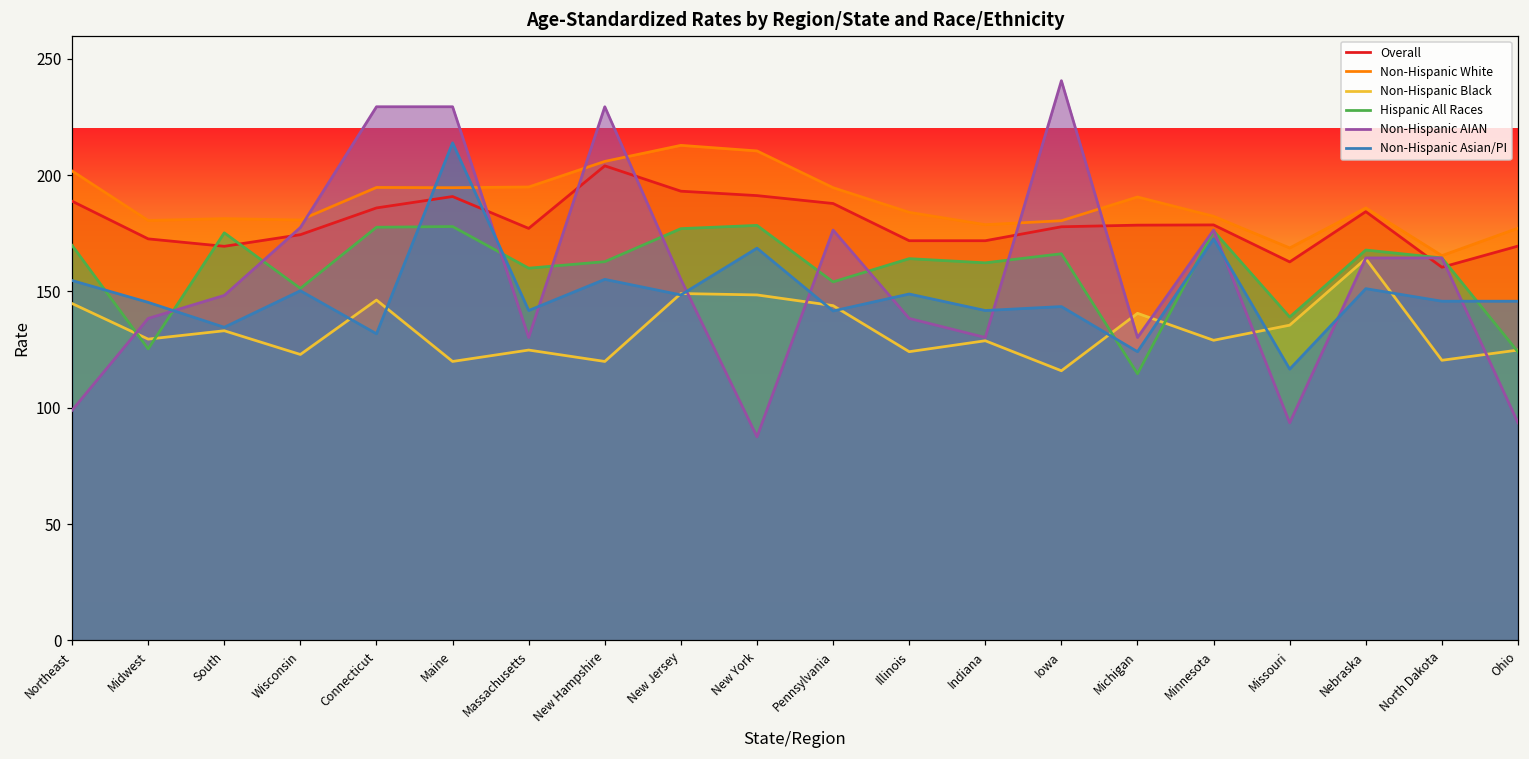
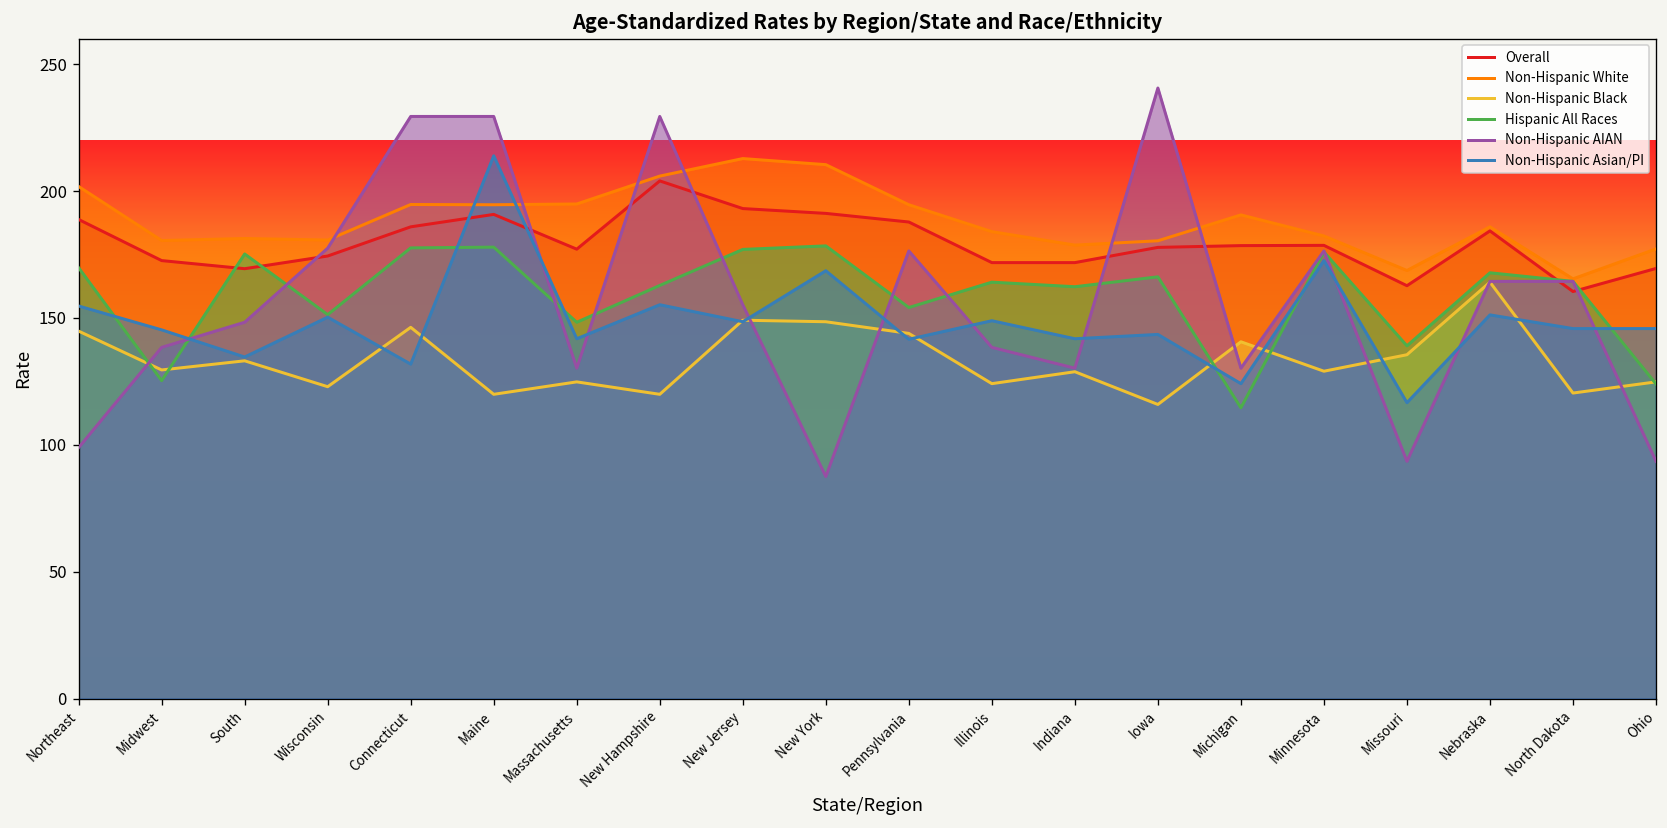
  {
    "Overall": {
      "Northeast": 189,
      "Midwest": 173,
      "South": 169,
      "Wisconsin": 174,
      "Connecticut": 186,
      "Maine": 191,
      "Massachusetts": 177,
      "New Hampshire": 204,
      "New Jersey": 193,
      "New York": 191,
      "Pennsylvania": 188,
      "Illinois": 172,
      "Indiana": 172,
      "Iowa": 178,
      "Michigan": 179,
      "Minnesota": 179,
      "Missouri": 163,
      "Nebraska": 184,
      "North Dakota": 160,
      "Ohio": 170
    },
    "Non-Hispanic White": {
      "Northeast": 202,
      "Midwest": 181,
      "South": 181,
      "Wisconsin": 181,
      "Connecticut": 195,
      "Maine": 195,
      "Massachusetts": 195,
      "New Hampshire": 206,
      "New Jersey": 213,
      "New York": 210,
      "Pennsylvania": 195,
      "Illinois": 184,
      "Indiana": 179,
      "Iowa": 180,
      "Michigan": 191,
      "Minnesota": 182,
      "Missouri": 169,
      "Nebraska": 186,
      "Ohio": 177
    },
    "Non-Hispanic Black": {
      "Northeast": 145,
      "Midwest": 130,
      "South": 133,
      "Wisconsin": 123,
      "Connecticut": 146,
      "Maine": 120,
      "Massachusetts": 125,
      "New Hampshire": 120,
      "New York": 149,
      "Pennsylvania": 144,
      "Illinois": 124,
      "Indiana": 129,
      "Iowa": 116,
      "Michigan": 141,
      "Minnesota": 129,
      "Missouri": 136,
      "North Dakota": 120
    },
    "Hispanic All Races": {
      "Northeast": 170,
      "Midwest": 125,
      "South": 175,
      "Connecticut": 178,
      "Maine": 178,
-     "Massachusetts": 160,
+     "Massachusetts": 148,
      "New Hampshire": 163,
      "New Jersey": 177,
      "New York": 178,
      "Pennsylvania": 154,
      "Illinois": 164,
      "Indiana": 162,
      "Iowa": 166,
      "Michigan": 115,
      "Missouri": 139,
      "Nebraska": 168
    },
    "Non-Hispanic AIAN": {
      "Northeast": 99,
      "Midwest": 138,
      "South": 148,
      "Wisconsin": 178,
      "Connecticut": 229,
      "Maine": 229,
      "Massachusetts": 130,
      "New Hampshire": 229,
      "New Jersey": 155,
      "New York": 88,
      "Pennsylvania": 176,
      "Illinois": 138,
      "Indiana": 130,
      "Iowa": 241,
      "Michigan": 130,
      "Missouri": 94,
      "Ohio": 94
    },
    "Non-Hispanic Asian/PI": {
      "Northeast": 155,
      "Midwest": 145,
      "South": 135,
      "Connecticut": 132,
      "Maine": 214,
      "Massachusetts": 142,
      "New Hampshire": 155,
      "New York": 169,
      "Pennsylvania": 142,
      "Illinois": 149,
      "Indiana": 142,
      "Iowa": 144,
      "Michigan": 124,
      "Minnesota": 173,
      "Missouri": 117,
      "Nebraska": 151,
      "North Dakota": 146,
      "Ohio": 146
    }
  }
